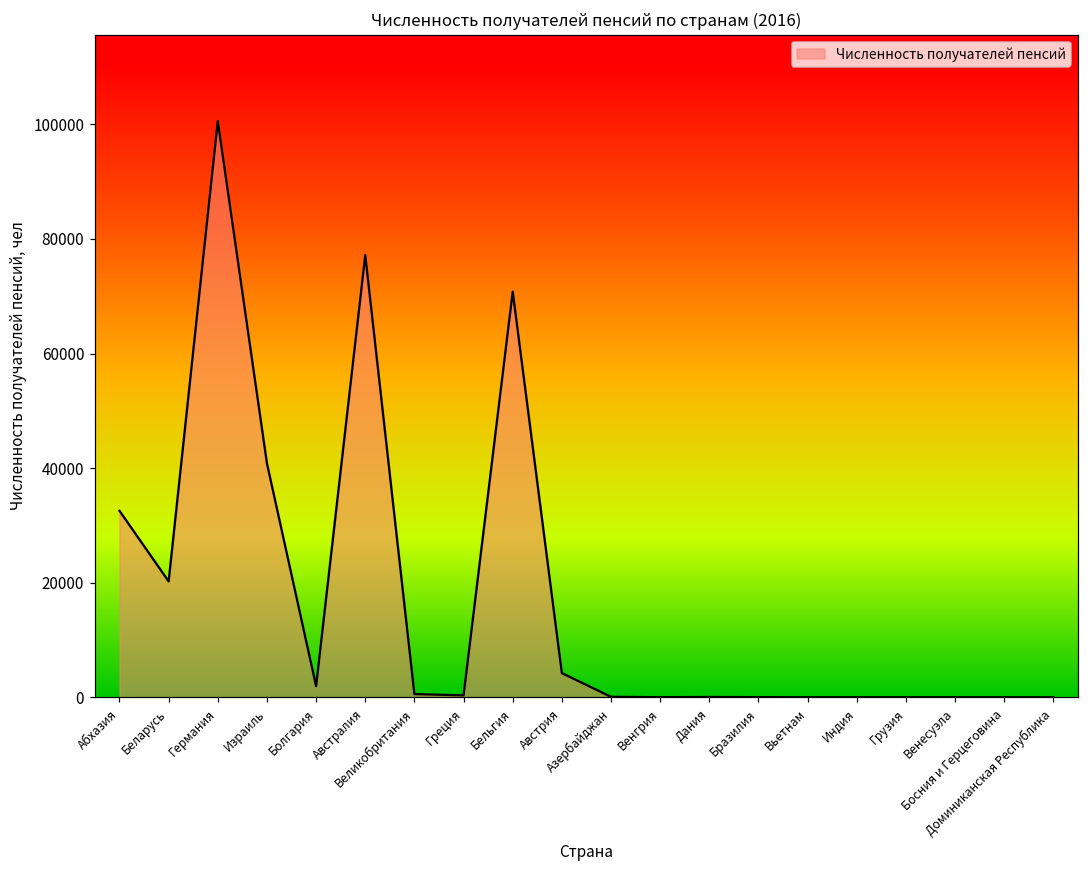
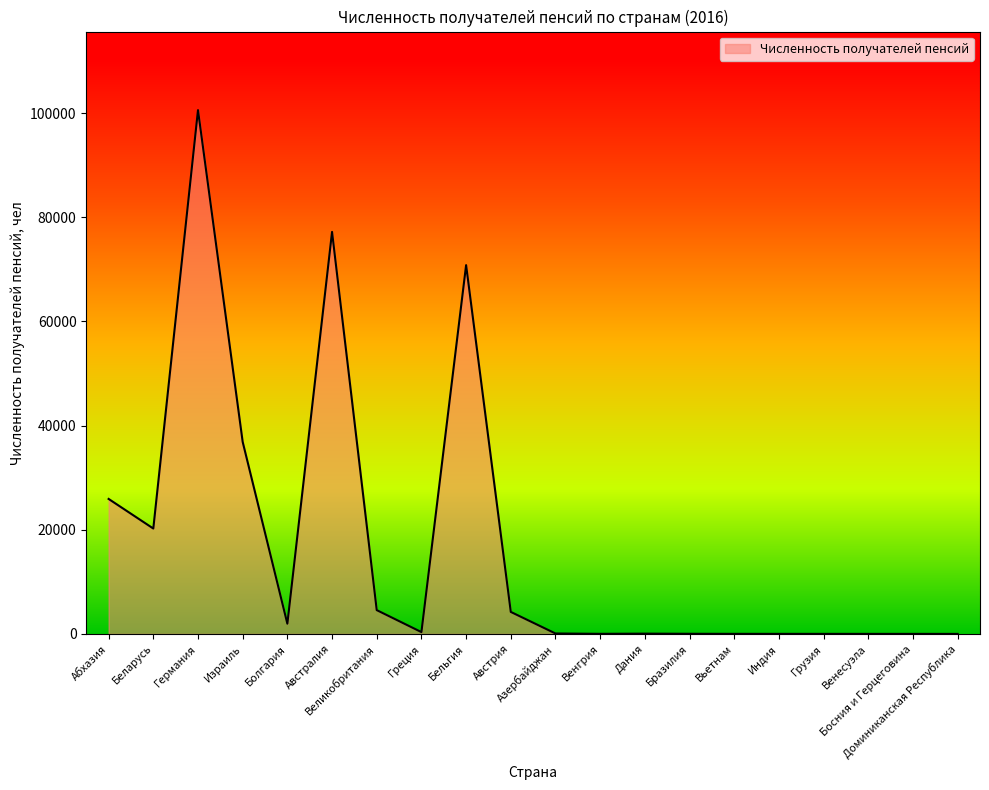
  {
-   "Абхазия": 33000,
+   "Абхазия": 26000,
    "Беларусь": 20000,
    "Германия": 101000,
-   "Израиль": 41000,
+   "Израиль": 37000,
    "Болгария": 2000,
    "Австралия": 77000,
-   "Великобритания": 1000,
+   "Великобритания": 5000,
    "Греция": 0,
    "Бельгия": 71000,
    "Австрия": 4000,
    "Азербайджан": 0,
    "Венгрия": 0,
    "Дания": 0,
    "Бразилия": 0,
    "Вьетнам": 0,
    "Индия": 0,
    "Грузия": 0,
    "Венесуэла": 0,
    "Босния и Герцеговина": 0,
    "Доминиканская Республика": 0
  }
